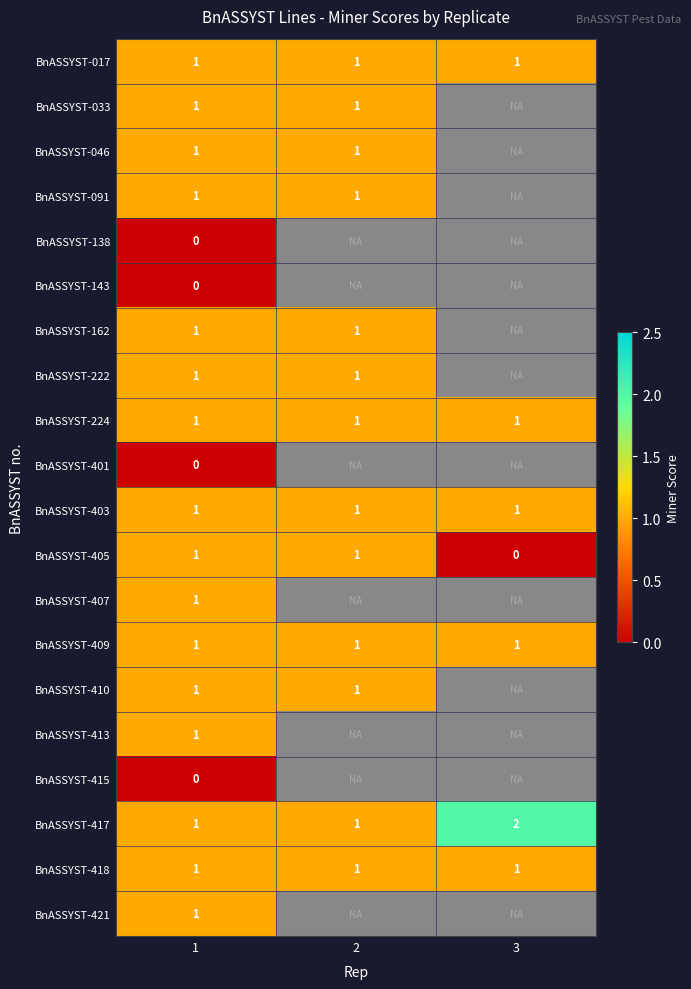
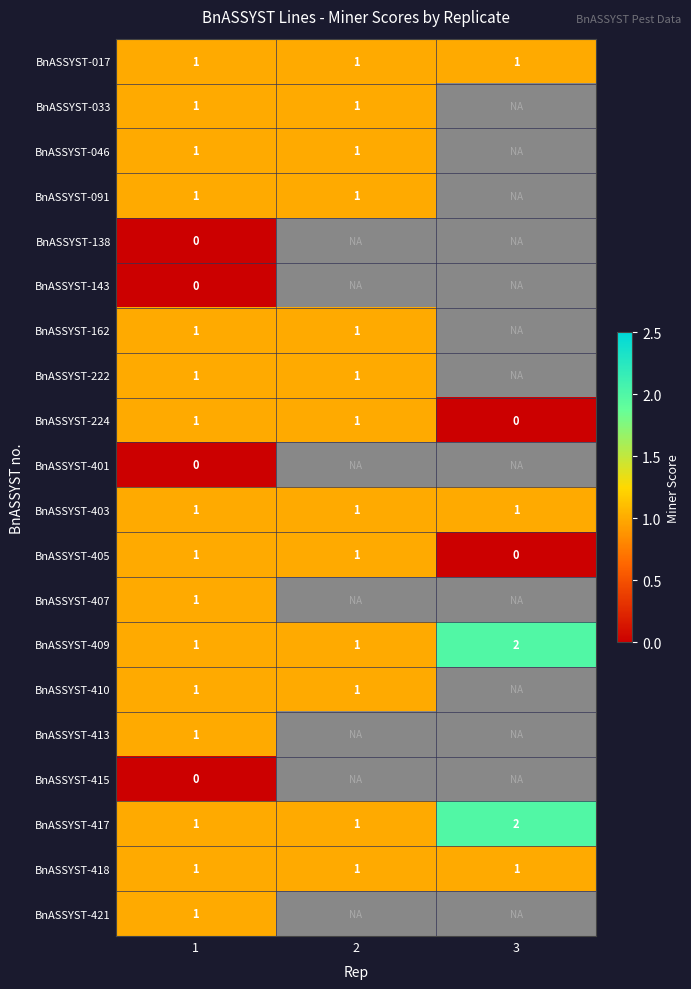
  {
    "BnASSYST-017": {
      "1": 1,
      "2": 1,
      "3": 1
    },
    "BnASSYST-033": {
      "1": 1,
      "2": 1
    },
    "BnASSYST-046": {
      "1": 1,
      "2": 1
    },
    "BnASSYST-091": {
      "1": 1,
      "2": 1
    },
    "BnASSYST-138": {
      "1": 0
    },
    "BnASSYST-143": {
      "1": 0
    },
    "BnASSYST-162": {
      "1": 1,
      "2": 1
    },
    "BnASSYST-222": {
      "1": 1,
      "2": 1
    },
    "BnASSYST-224": {
      "1": 1,
      "2": 1,
-     "3": 1
+     "3": 0
    },
    "BnASSYST-401": {
      "1": 0
    },
    "BnASSYST-403": {
      "1": 1,
      "2": 1,
      "3": 1
    },
    "BnASSYST-405": {
      "1": 1,
      "2": 1,
      "3": 0
    },
    "BnASSYST-407": {
      "1": 1
    },
    "BnASSYST-409": {
      "1": 1,
      "2": 1,
-     "3": 1
+     "3": 2
    },
    "BnASSYST-410": {
      "1": 1,
      "2": 1
    },
    "BnASSYST-413": {
      "1": 1
    },
    "BnASSYST-415": {
      "1": 0
    },
    "BnASSYST-417": {
      "1": 1,
      "2": 1,
      "3": 2
    },
    "BnASSYST-418": {
      "1": 1,
      "2": 1,
      "3": 1
    },
    "BnASSYST-421": {
      "1": 1
    }
  }
